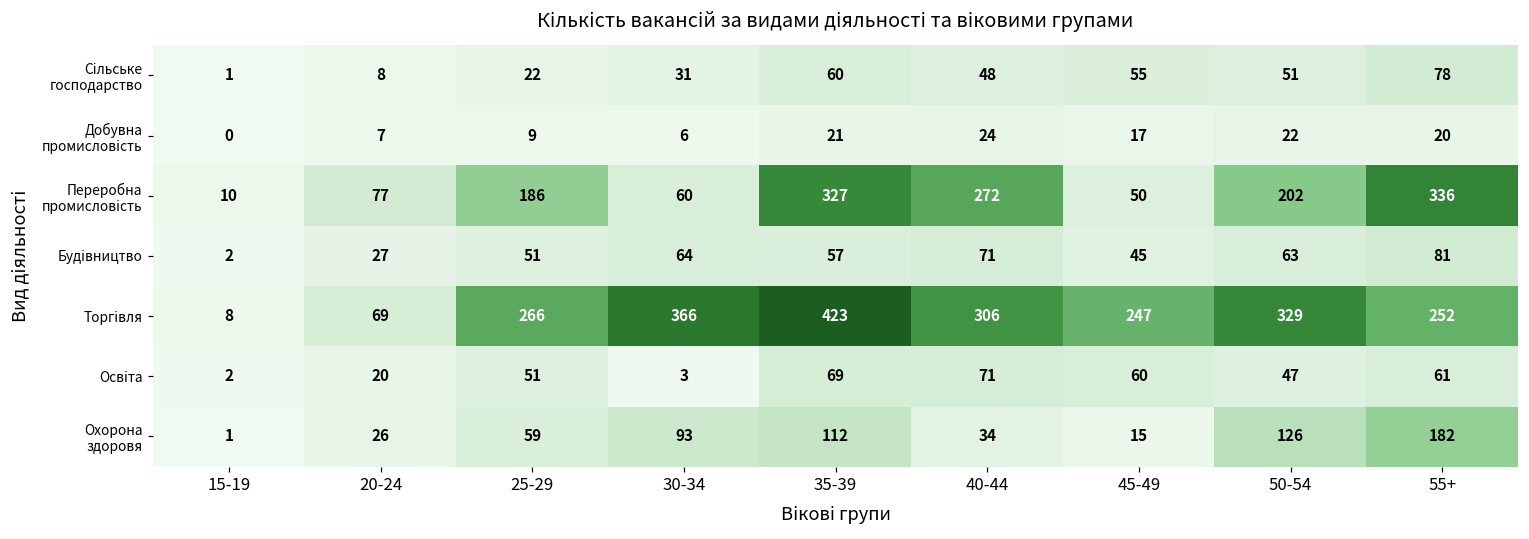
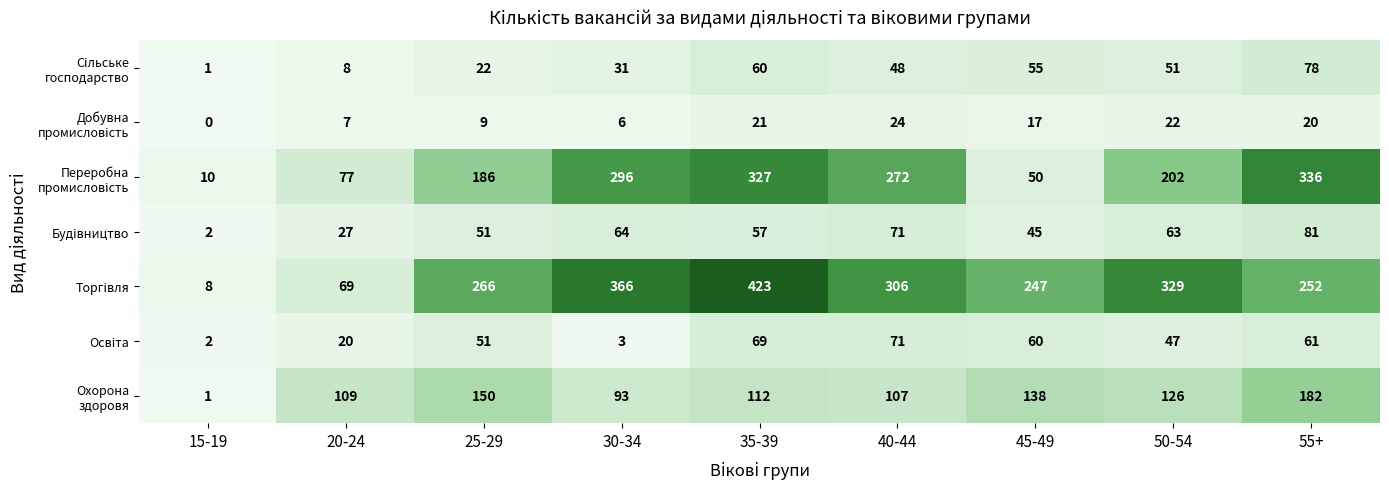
  {
    "Сільське господарство": {
      "15-19": 1,
      "20-24": 8,
      "25-29": 22,
      "30-34": 31,
      "35-39": 60,
      "40-44": 48,
      "45-49": 55,
      "50-54": 51,
      "55+": 78
    },
    "Добувна промисловість": {
      "15-19": 0,
      "20-24": 7,
      "25-29": 9,
      "30-34": 6,
      "35-39": 21,
      "40-44": 24,
      "45-49": 17,
      "50-54": 22,
      "55+": 20
    },
    "Переробна промисловість": {
      "15-19": 10,
      "20-24": 77,
      "25-29": 186,
-     "30-34": 60,
+     "30-34": 296,
      "35-39": 327,
      "40-44": 272,
      "45-49": 50,
      "50-54": 202,
      "55+": 336
    },
    "Будівництво": {
      "15-19": 2,
      "20-24": 27,
      "25-29": 51,
      "30-34": 64,
      "35-39": 57,
      "40-44": 71,
      "45-49": 45,
      "50-54": 63,
      "55+": 81
    },
    "Торгівля": {
      "15-19": 8,
      "20-24": 69,
      "25-29": 266,
      "30-34": 366,
      "35-39": 423,
      "40-44": 306,
      "45-49": 247,
      "50-54": 329,
      "55+": 252
    },
    "Освіта": {
      "15-19": 2,
      "20-24": 20,
      "25-29": 51,
      "30-34": 3,
      "35-39": 69,
      "40-44": 71,
      "45-49": 60,
      "50-54": 47,
      "55+": 61
    },
    "Охорона здоровя": {
      "15-19": 1,
-     "20-24": 26,
-     "25-29": 59,
+     "20-24": 109,
+     "25-29": 150,
      "30-34": 93,
      "35-39": 112,
-     "40-44": 34,
-     "45-49": 15,
+     "40-44": 107,
+     "45-49": 138,
      "50-54": 126,
      "55+": 182
    }
  }
